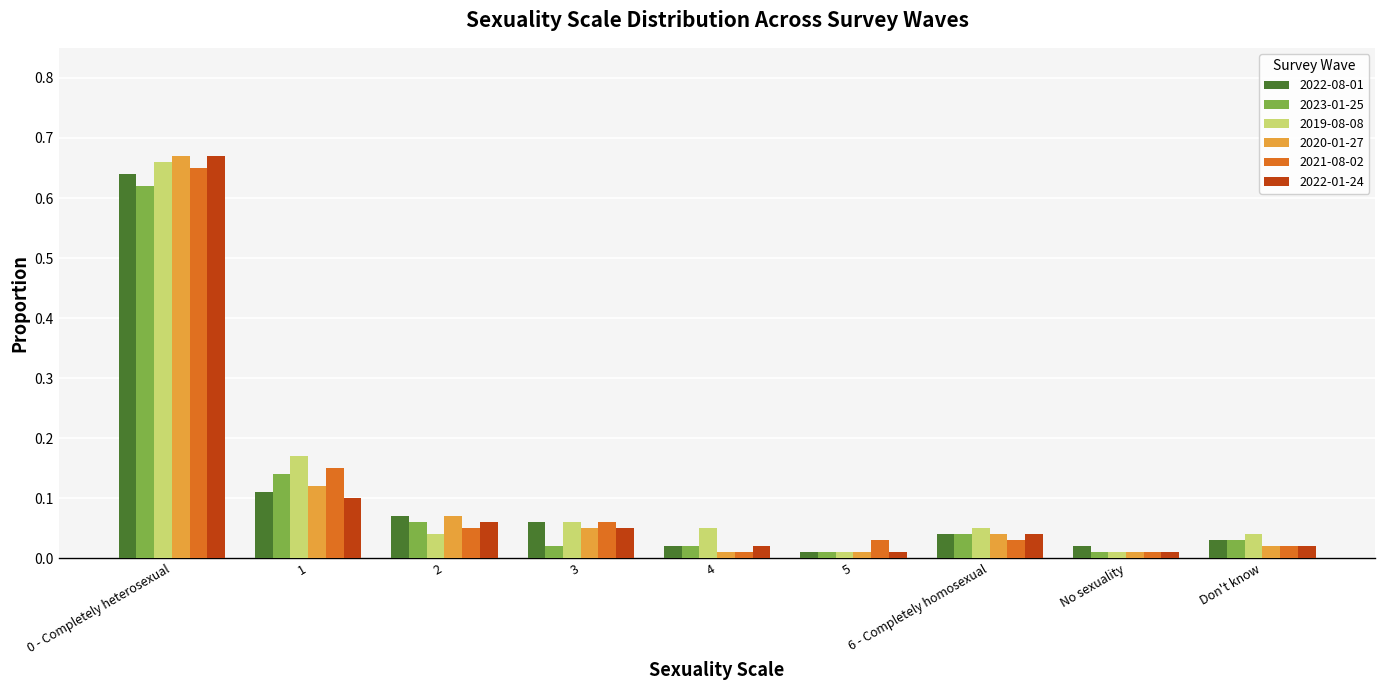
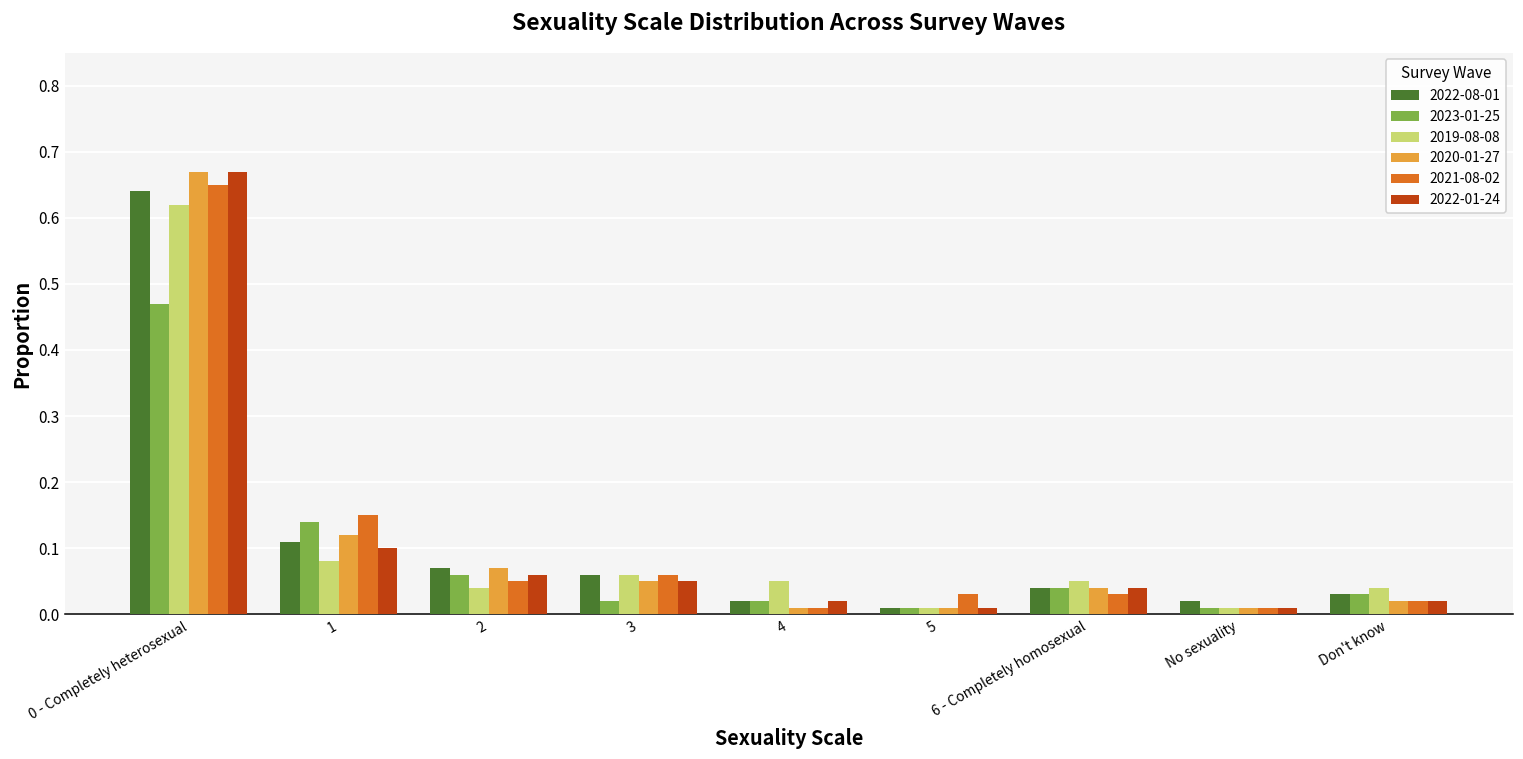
  {
    "2022-08-01": {
      "0 - Completely heterosexual": 0.64,
      "1": 0.11,
      "2": 0.07,
      "3": 0.06,
      "4": 0.02,
      "5": 0.01,
      "6 - Completely homosexual": 0.04,
      "No sexuality": 0.02,
      "Don't know": 0.03
    },
    "2023-01-25": {
-     "0 - Completely heterosexual": 0.62,
+     "0 - Completely heterosexual": 0.47,
      "1": 0.14,
      "2": 0.06,
      "3": 0.02,
      "4": 0.02,
      "5": 0.01,
      "6 - Completely homosexual": 0.04,
      "No sexuality": 0.01,
      "Don't know": 0.03
    },
    "2019-08-08": {
-     "0 - Completely heterosexual": 0.66,
-     "1": 0.17,
+     "0 - Completely heterosexual": 0.62,
+     "1": 0.08,
      "2": 0.04,
      "3": 0.06,
      "4": 0.05,
      "5": 0.01,
      "6 - Completely homosexual": 0.05,
      "No sexuality": 0.01,
      "Don't know": 0.04
    }
  }
